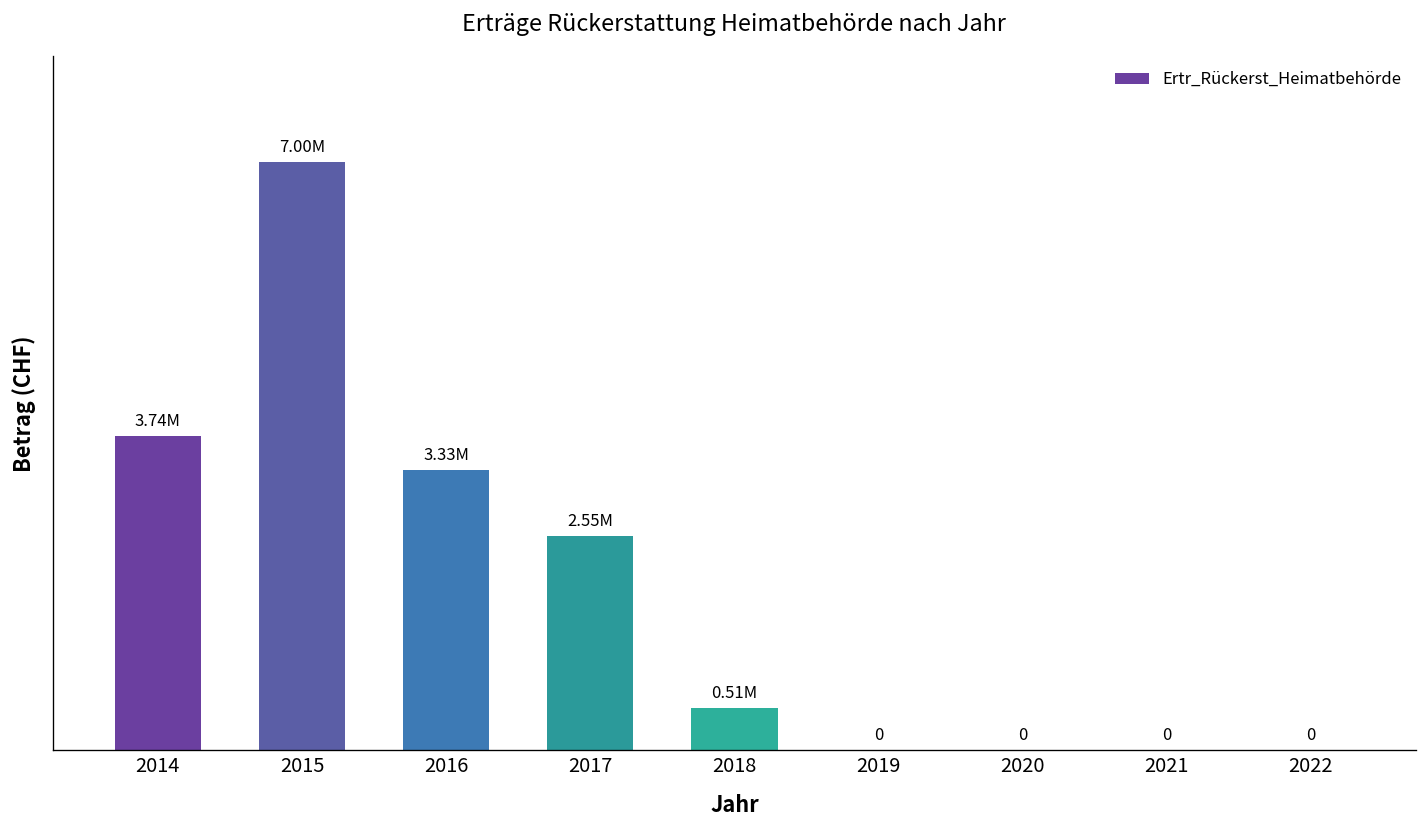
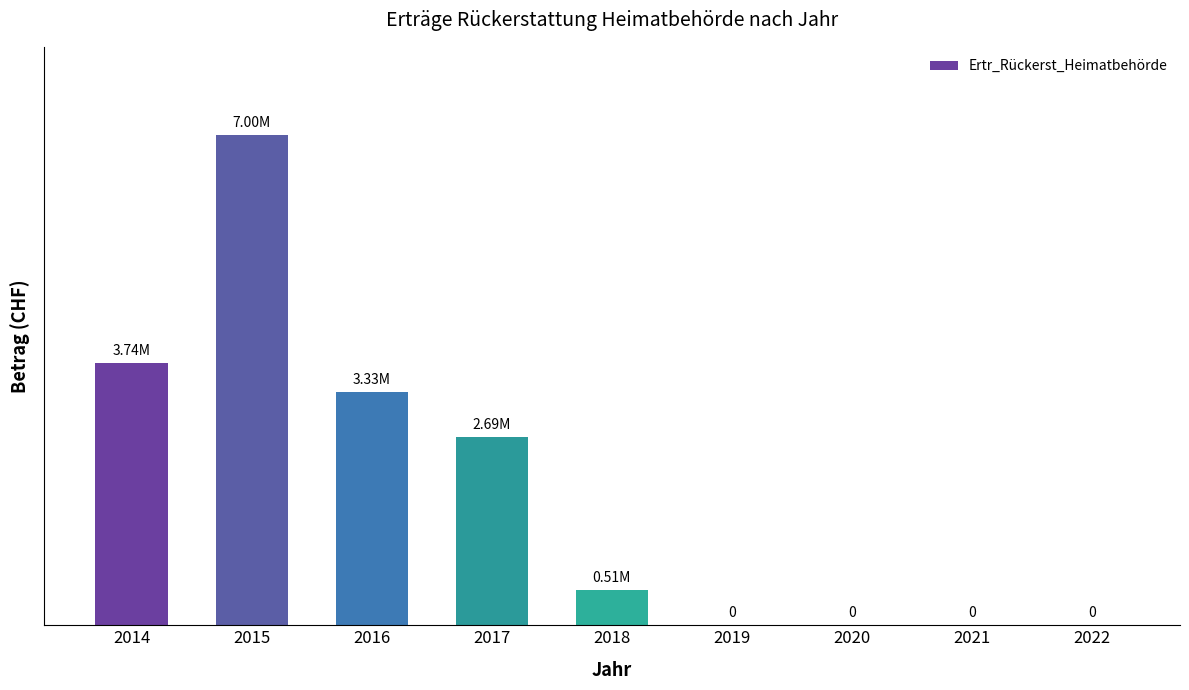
  {
    "2014": "3.74M",
    "2015": "7.00M",
    "2016": "3.33M",
-   "2017": "2.55M",
+   "2017": "2.69M",
    "2018": "0.51M",
    "2019": "0",
    "2020": "0",
    "2021": "0",
    "2022": "0"
  }
